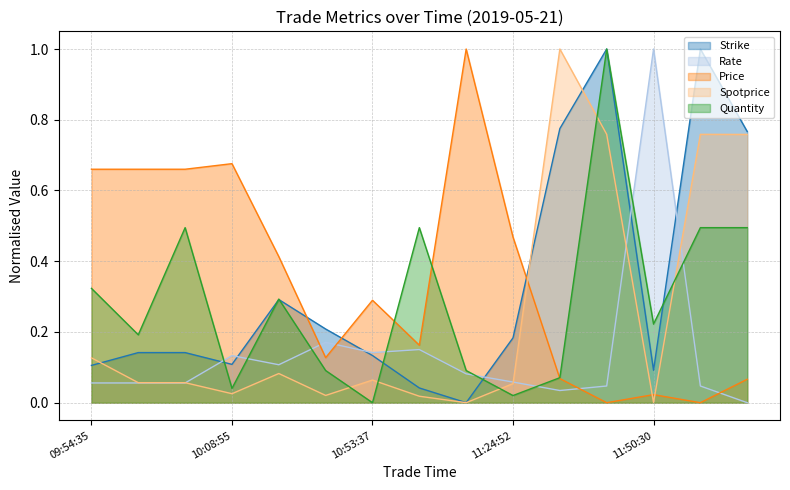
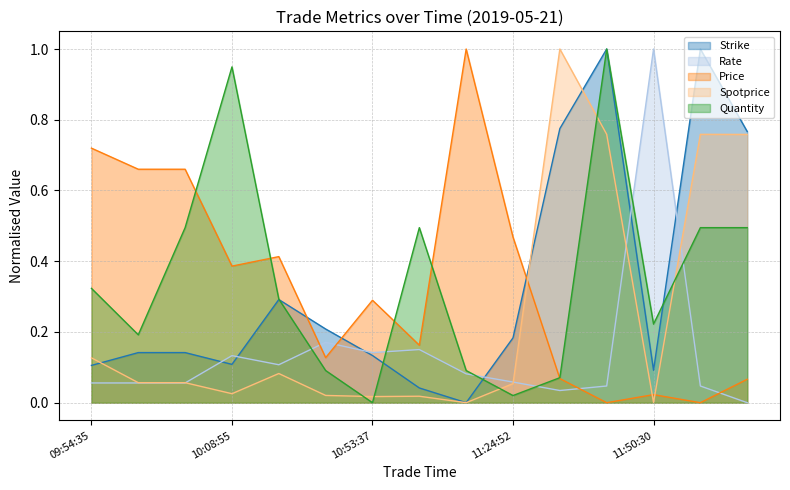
  {
    "Strike": {
      "09:54:35": 0.11,
      "10:08:55": 0.11,
      "10:53:37": 0.13,
      "11:50:30": 0.09
    },
    "Rate": {
      "09:54:35": 0.06,
      "10:08:55": 0.13,
      "10:53:37": 0.14,
      "11:50:30": 1.00
    },
    "Price": {
-     "09:54:35": 0.66,
-     "10:08:55": 0.68,
+     "09:54:35": 0.72,
+     "10:08:55": 0.39,
      "10:53:37": 0.29,
      "11:50:30": 0.02
    },
    "Spotprice": {
      "09:54:35": 0.13,
      "10:08:55": 0.03,
-     "10:53:37": 0.06,
+     "10:53:37": 0.02,
      "11:50:30": 0.00
    },
    "Quantity": {
      "09:54:35": 0.32,
-     "10:08:55": 0.04,
+     "10:08:55": 0.95,
      "10:53:37": 0.00,
      "11:50:30": 0.22
    }
  }
